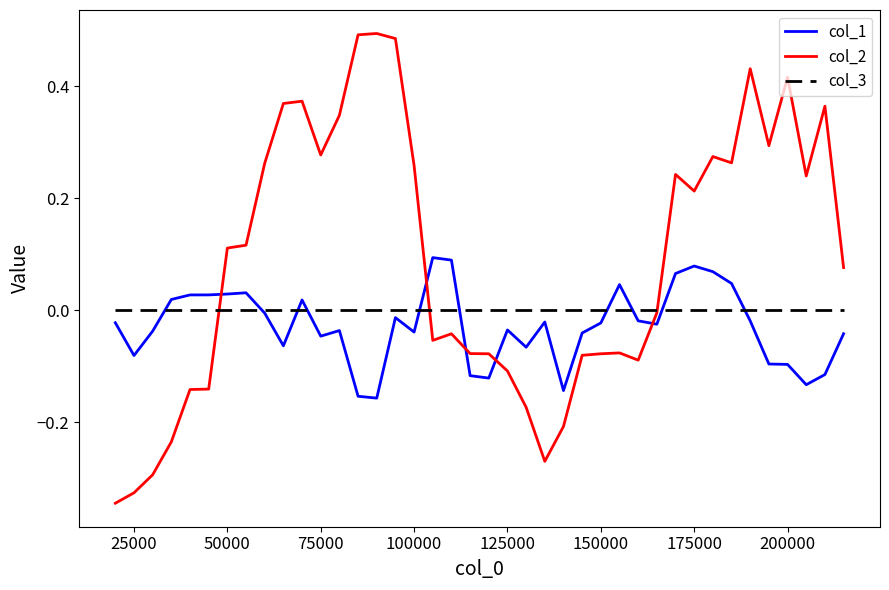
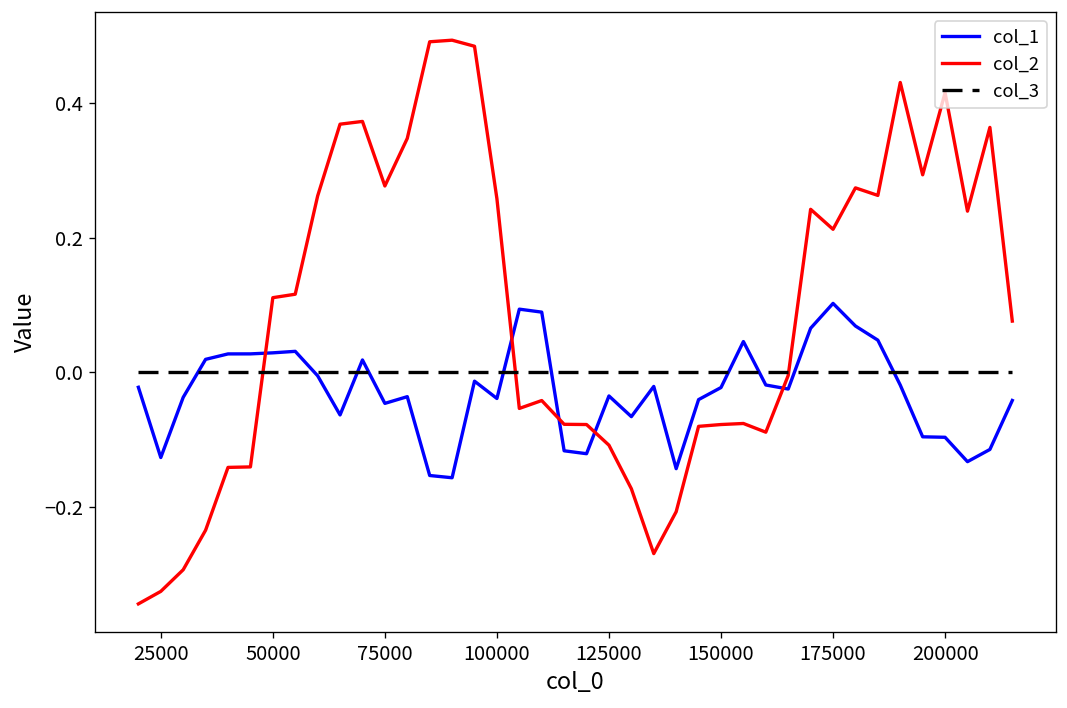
  {
    "col_1": {
-     "25000": -0.08,
+     "25000": -0.13,
      "50000": 0.03,
      "75000": -0.05,
      "100000": -0.04,
      "125000": -0.03,
      "150000": -0.02,
-     "175000": 0.08,
+     "175000": 0.10,
      "200000": -0.10
    },
    "col_2": {
      "25000": -0.33,
      "50000": 0.11,
      "75000": 0.28,
      "100000": 0.26,
      "125000": -0.11,
      "150000": -0.08,
      "175000": 0.21
    },
    "col_3": {
      "25000": 0.00,
      "50000": 0.00,
      "75000": 0.00,
      "100000": 0.00,
      "125000": 0.00,
      "150000": 0.00,
      "175000": 0.00,
      "200000": 0.00
    }
  }
